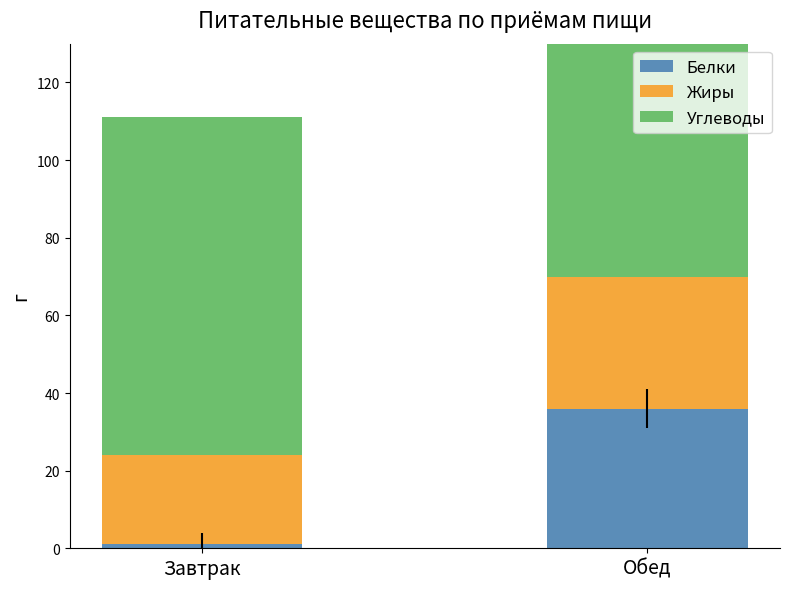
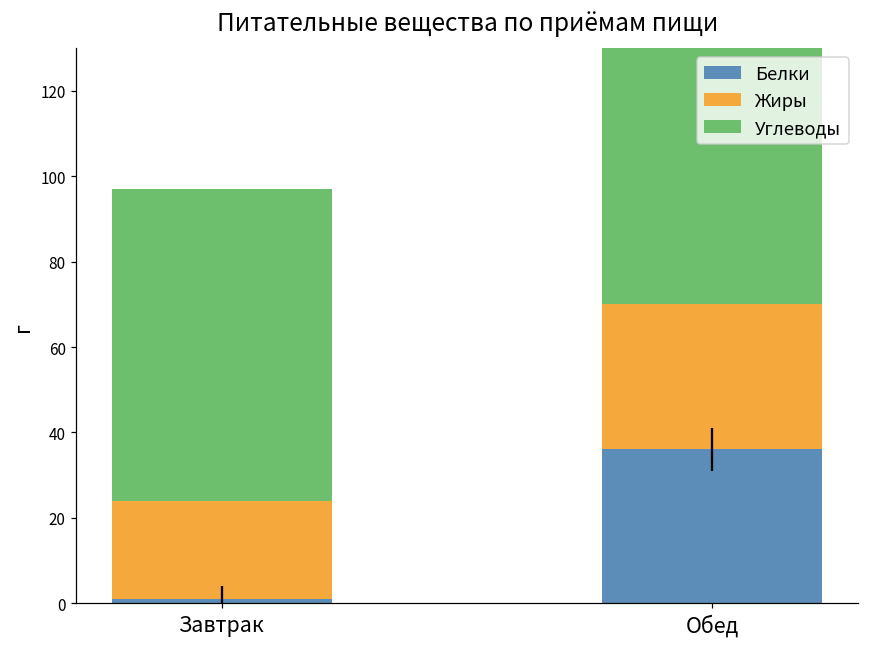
  {
    "Белки": {
      "Завтрак": 1,
      "Обед": 36
    },
    "Жиры": {
      "Завтрак": 23,
      "Обед": 34
    },
    "Углеводы": {
-     "Завтрак": 87
+     "Завтрак": 73
    }
  }
